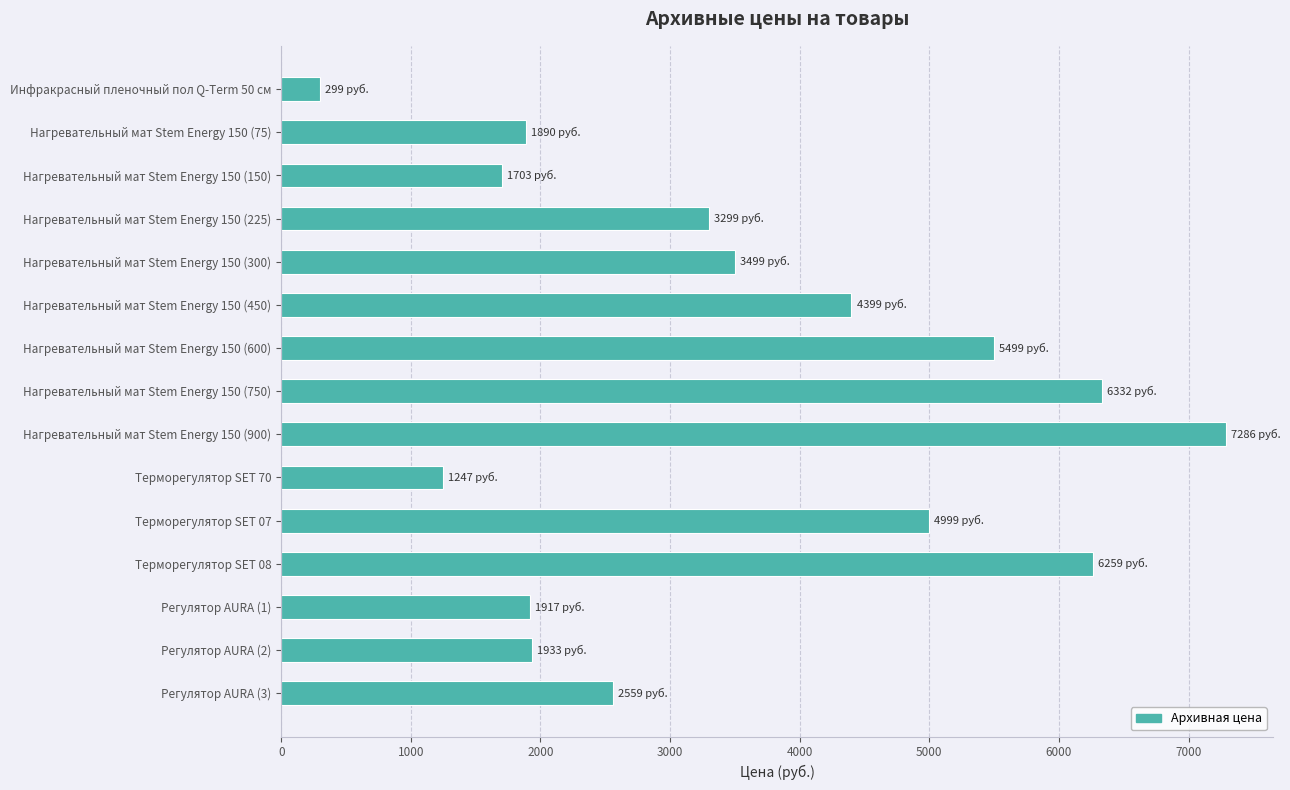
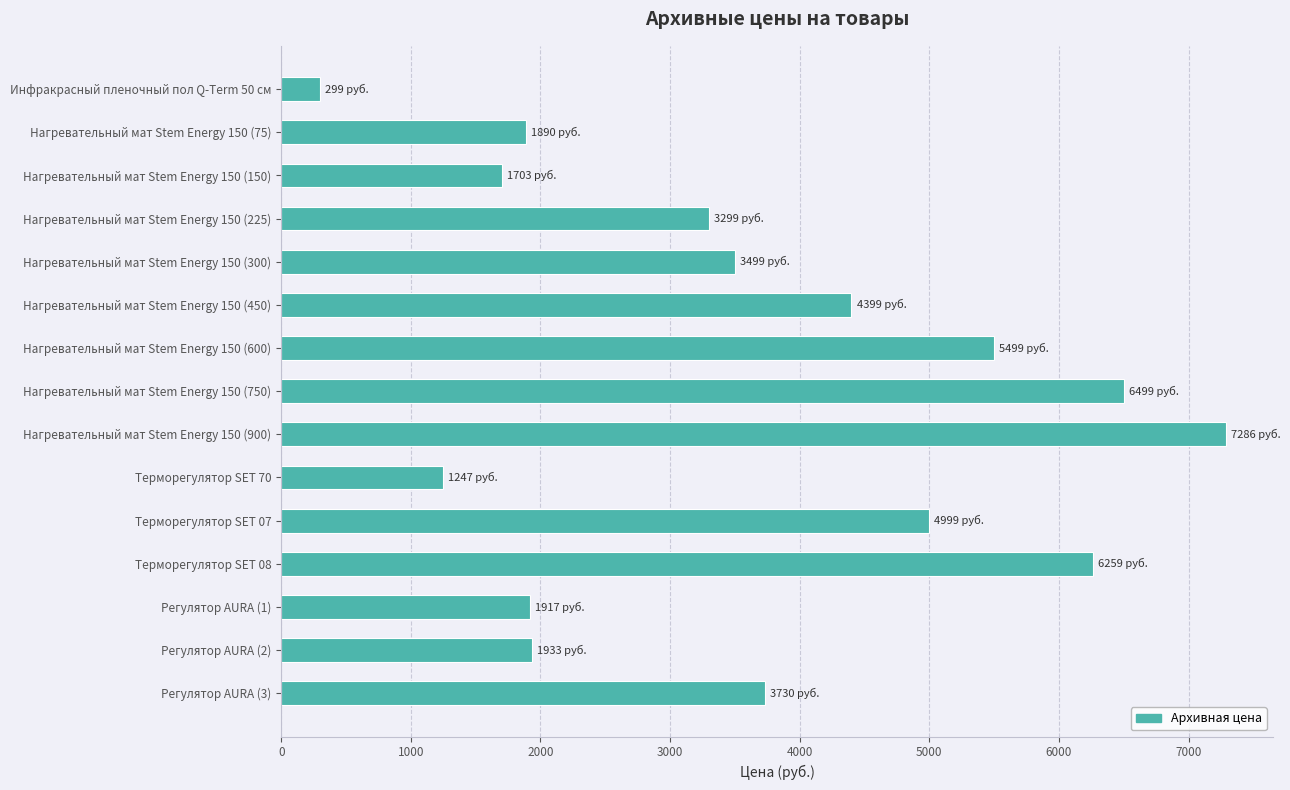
  {
    "Инфракрасный пленочный пол Q-Term 50 см": 299,
    "Нагревательный мат Stem Energy 150 (75)": 1890,
    "Нагревательный мат Stem Energy 150 (150)": 1703,
    "Нагревательный мат Stem Energy 150 (225)": 3299,
    "Нагревательный мат Stem Energy 150 (300)": 3499,
    "Нагревательный мат Stem Energy 150 (450)": 4399,
    "Нагревательный мат Stem Energy 150 (600)": 5499,
-   "Нагревательный мат Stem Energy 150 (750)": 6332,
+   "Нагревательный мат Stem Energy 150 (750)": 6499,
    "Нагревательный мат Stem Energy 150 (900)": 7286,
    "Терморегулятор SET 70": 1247,
    "Терморегулятор SET 07": 4999,
    "Терморегулятор SET 08": 6259,
    "Регулятор AURA (1)": 1917,
    "Регулятор AURA (2)": 1933,
-   "Регулятор AURA (3)": 2559
+   "Регулятор AURA (3)": 3730
  }
